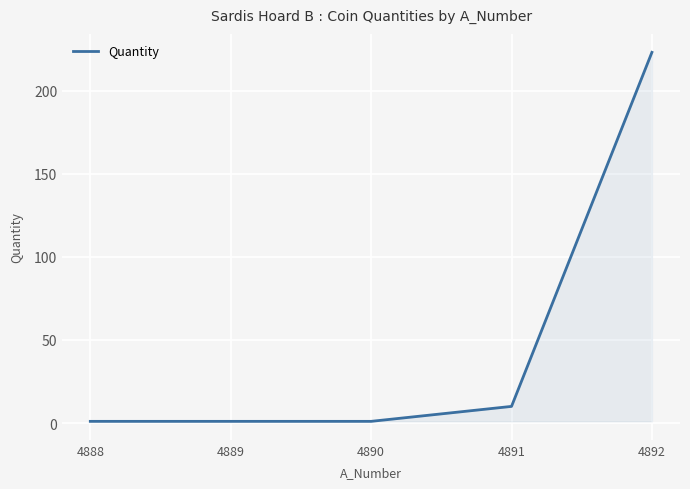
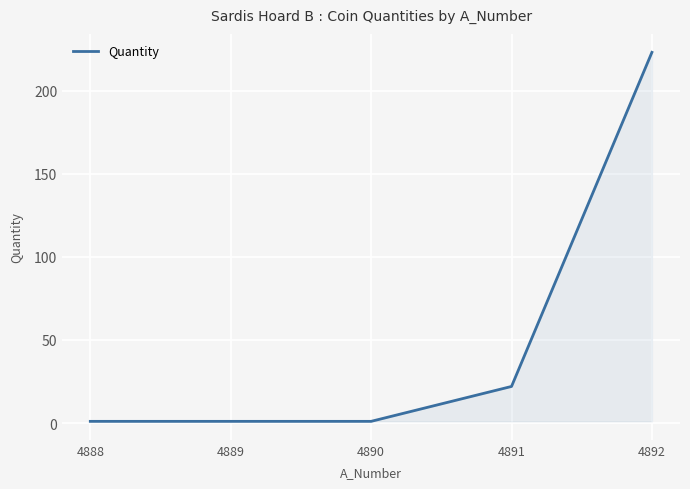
  {
    "4888": 1,
    "4889": 1,
    "4890": 1,
-   "4891": 10,
+   "4891": 22,
    "4892": 223
  }
